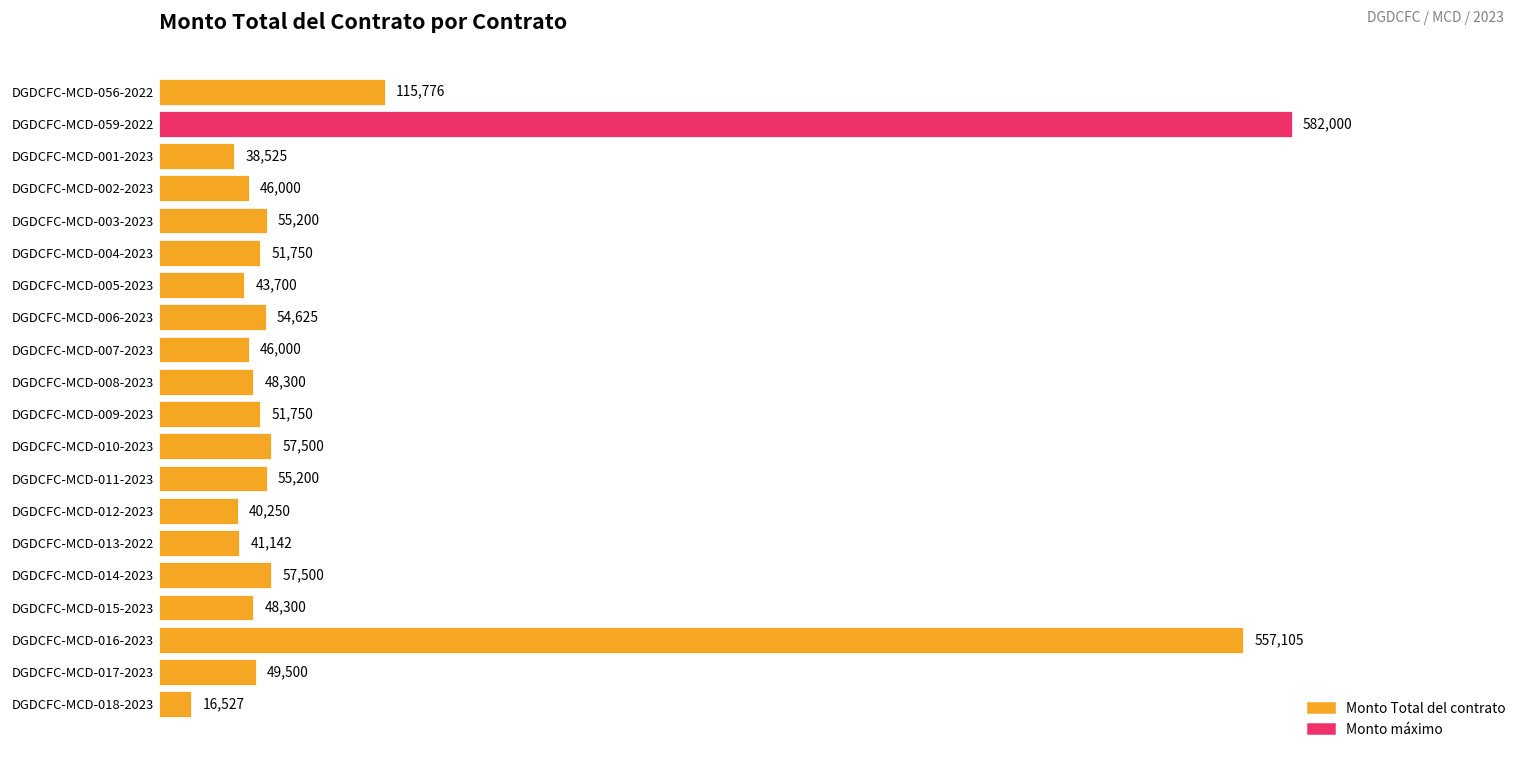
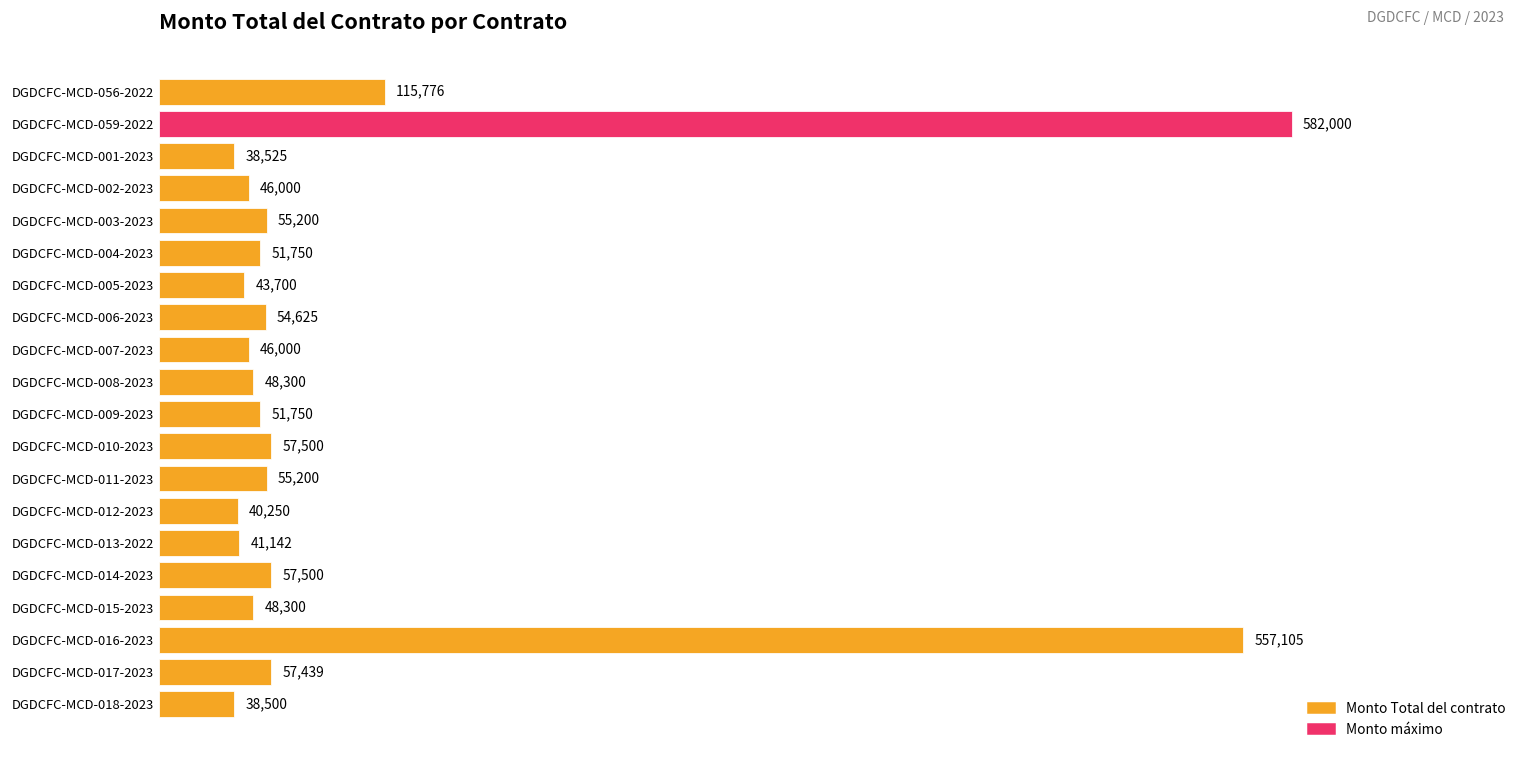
  {
    "DGDCFC-MCD-056-2022": "115,776",
    "DGDCFC-MCD-059-2022": "582,000",
    "DGDCFC-MCD-001-2023": "38,525",
    "DGDCFC-MCD-002-2023": "46,000",
    "DGDCFC-MCD-003-2023": "55,200",
    "DGDCFC-MCD-004-2023": "51,750",
    "DGDCFC-MCD-005-2023": "43,700",
    "DGDCFC-MCD-006-2023": "54,625",
    "DGDCFC-MCD-007-2023": "46,000",
    "DGDCFC-MCD-008-2023": "48,300",
    "DGDCFC-MCD-009-2023": "51,750",
    "DGDCFC-MCD-010-2023": "57,500",
    "DGDCFC-MCD-011-2023": "55,200",
    "DGDCFC-MCD-012-2023": "40,250",
    "DGDCFC-MCD-013-2022": "41,142",
    "DGDCFC-MCD-014-2023": "57,500",
    "DGDCFC-MCD-015-2023": "48,300",
    "DGDCFC-MCD-016-2023": "557,105",
-   "DGDCFC-MCD-017-2023": "49,500",
-   "DGDCFC-MCD-018-2023": "16,527"
+   "DGDCFC-MCD-017-2023": "57,439",
+   "DGDCFC-MCD-018-2023": "38,500"
  }
